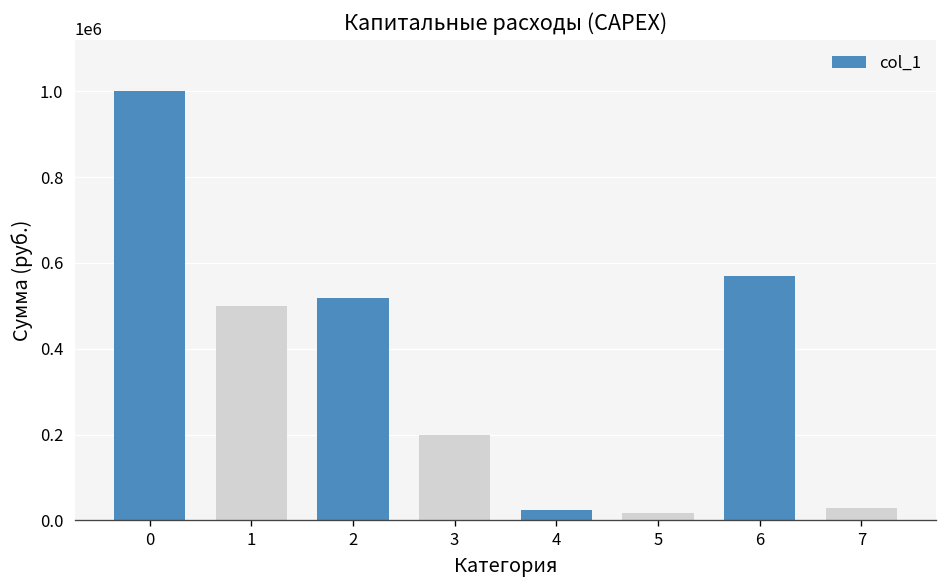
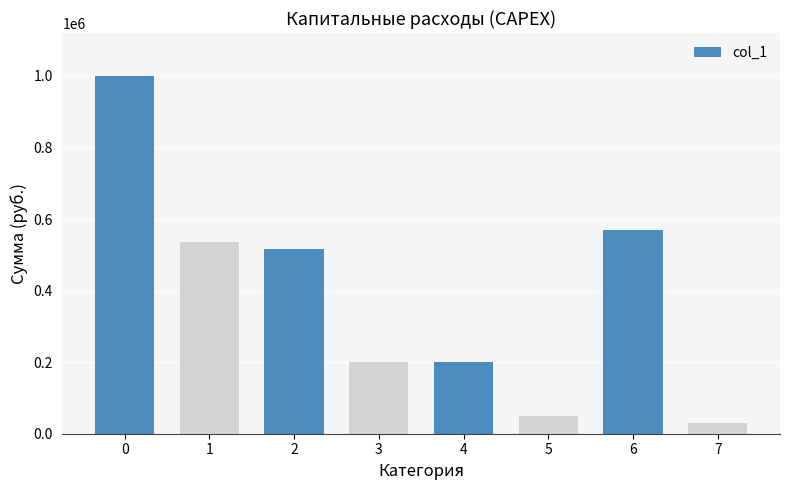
  {
    "0": 1000000,
-   "1": 500000,
+   "1": 540000,
    "2": 520000,
    "3": 200000,
-   "4": 30000,
-   "5": 20000,
+   "4": 200000,
+   "5": 50000,
    "6": 570000,
    "7": 30000
  }
